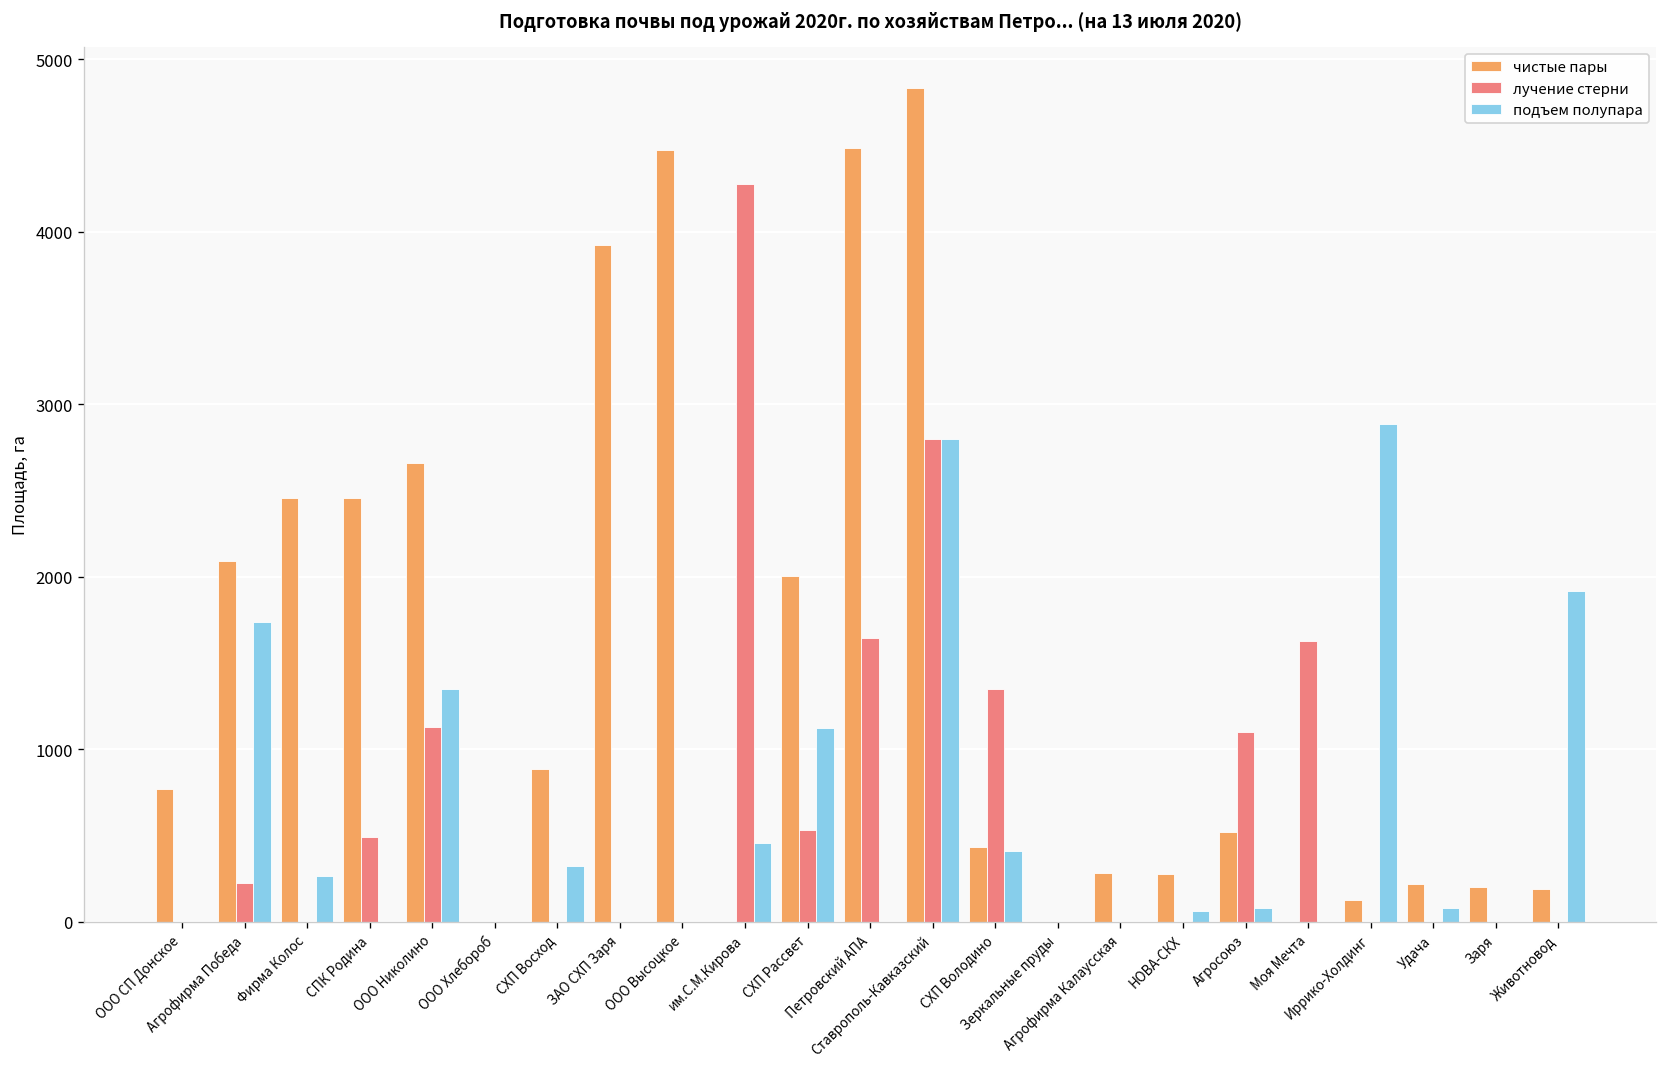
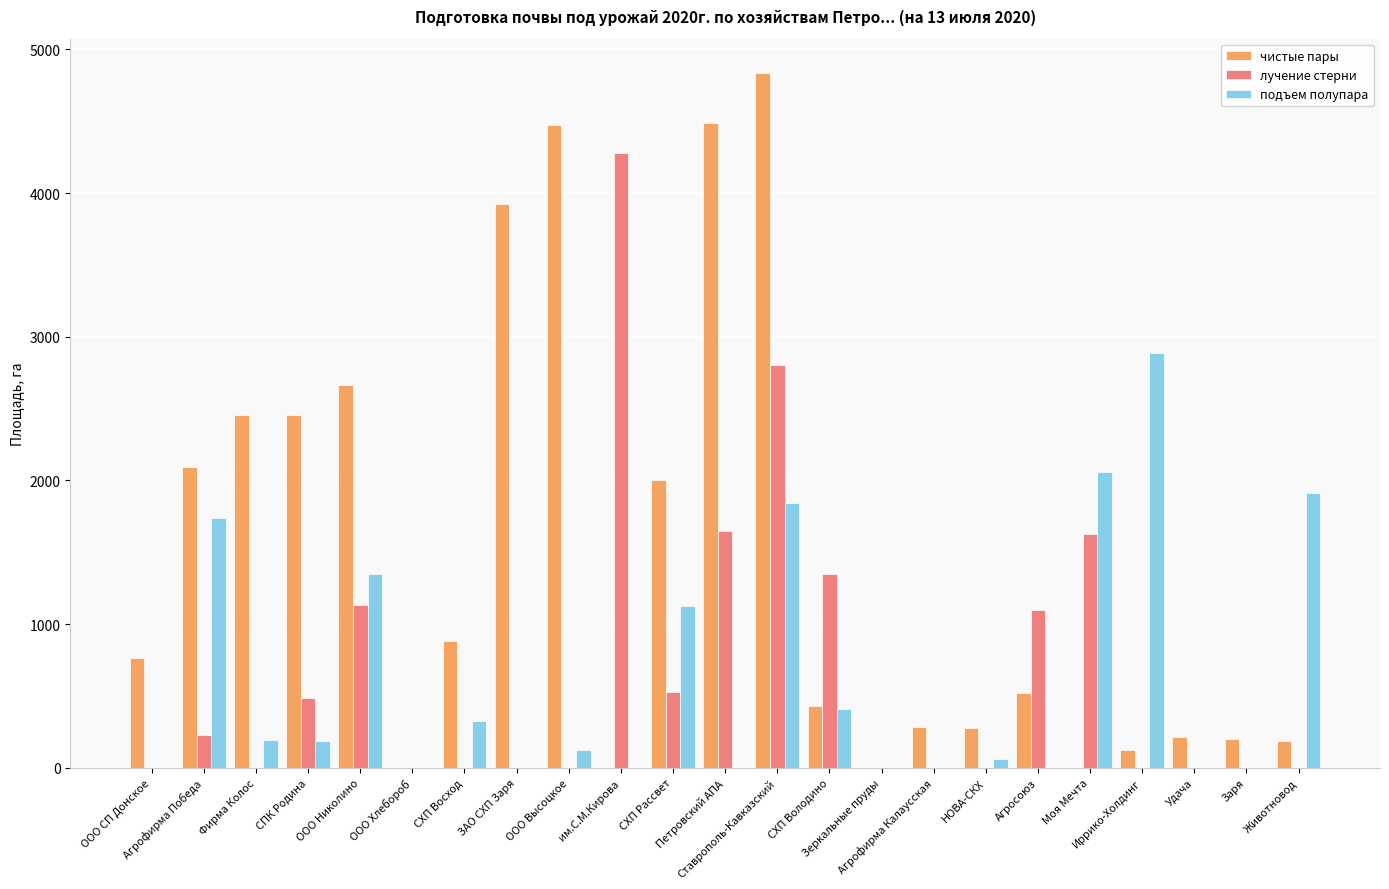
  {
    "подъем полупара": {
      "ООО СП Донское": 0,
      "Агрофирма Победа": 1740,
-     "Фирма Колос": 270,
-     "СПК Родина": 0,
+     "Фирма Колос": 200,
+     "СПК Родина": 190,
      "ООО Николино": 1350,
      "ООО Хлебороб": 0,
      "СХП Восход": 320,
      "ЗАО СХП Заря": 0,
-     "ООО Высоцкое": 0,
-     "им.С.М.Кирова": 450,
+     "ООО Высоцкое": 120,
+     "им.С.М.Кирова": 0,
      "СХП Рассвет": 1120,
      "Петровский АПА": 0,
-     "Ставрополь-Кавказский": 2800,
+     "Ставрополь-Кавказский": 1850,
      "СХП Володино": 410,
      "Зеркальные пруды": 0,
      "Агрофирма Калаусская": 0,
      "НОВА-СКХ": 60,
-     "Агросоюз": 80,
-     "Моя Мечта": 0,
+     "Агросоюз": 0,
+     "Моя Мечта": 2060,
      "Иррико-Холдинг": 2890,
-     "Удача": 80,
+     "Удача": 0,
      "Заря": 0,
      "Животновод": 1920
    }
  }
